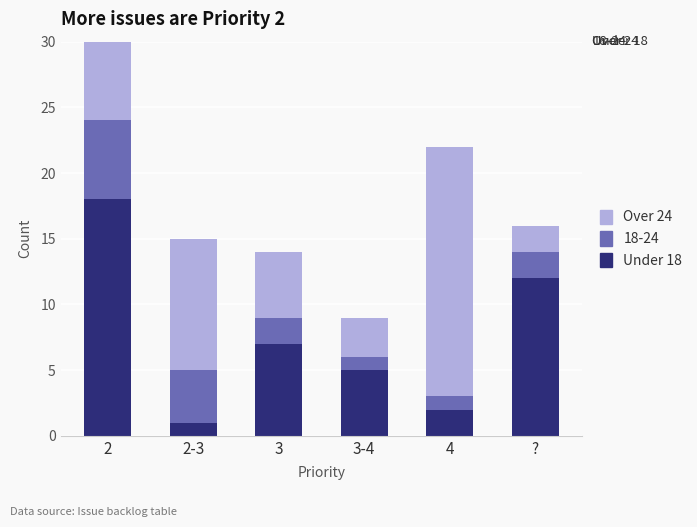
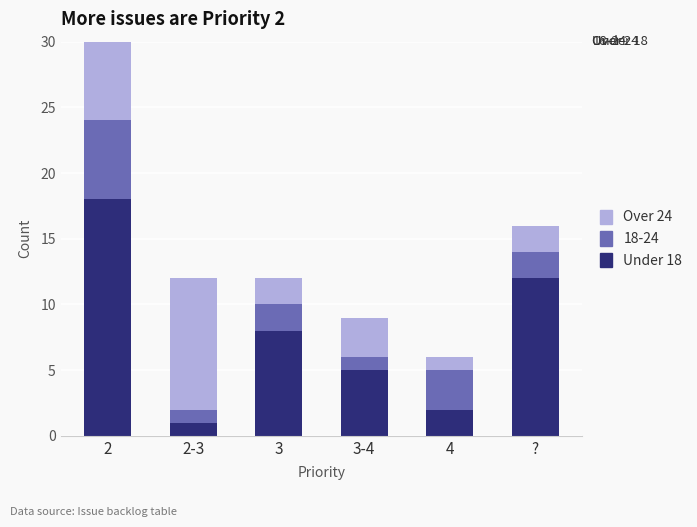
  {
    "Under 18": {
      "2": 18,
      "2-3": 1,
-     "3": 7,
+     "3": 8,
      "3-4": 5,
      "4": 2,
      "?": 12
    },
    "18-24": {
      "2": 6,
-     "2-3": 4,
+     "2-3": 1,
      "3": 2,
      "3-4": 1,
-     "4": 1,
+     "4": 3,
      "?": 2
    },
    "Over 24": {
      "2-3": 10,
-     "3": 5,
+     "3": 2,
      "3-4": 3,
-     "4": 19,
+     "4": 1,
      "?": 2
    }
  }
